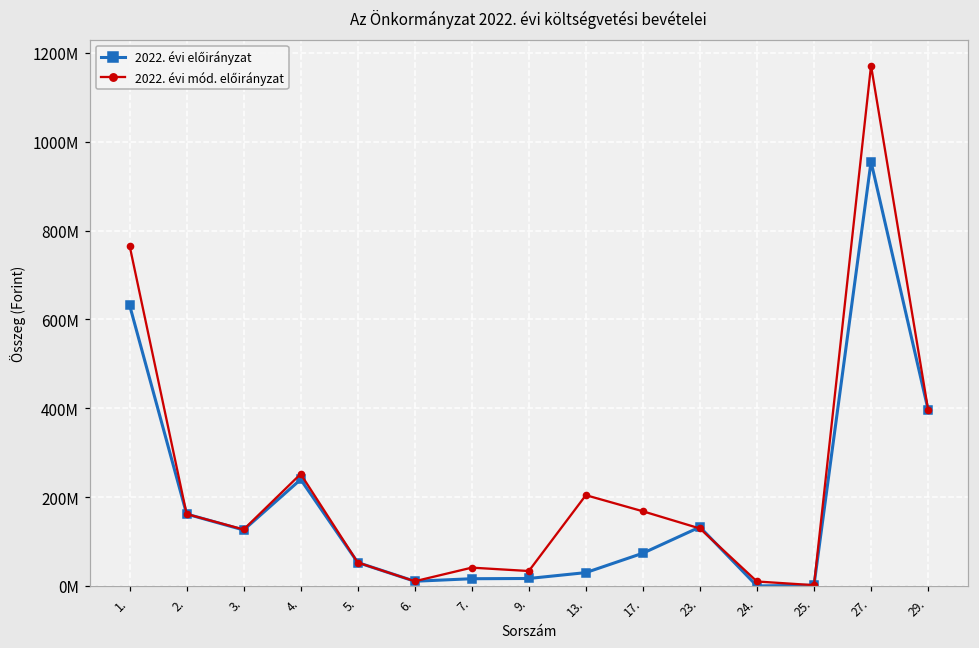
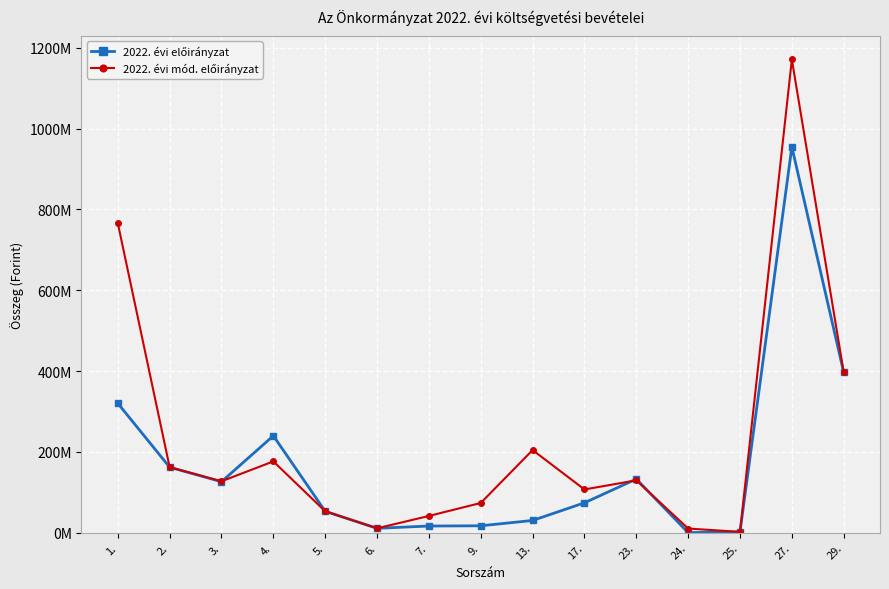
  {
    "2022. évi előirányzat": {
-     "1.": 630000000,
+     "1.": 320000000,
      "4.": 240000000,
      "7.": 20000000,
      "9.": 20000000,
      "13.": 30000000,
      "17.": 70000000,
      "24.": 0,
      "27.": 950000000
    },
    "2022. évi mód. előirányzat": {
      "1.": 770000000,
-     "4.": 250000000,
+     "4.": 180000000,
      "7.": 40000000,
-     "9.": 30000000,
+     "9.": 70000000,
      "13.": 200000000,
-     "17.": 170000000,
+     "17.": 110000000,
      "24.": 10000000,
      "27.": 1170000000
    }
  }
